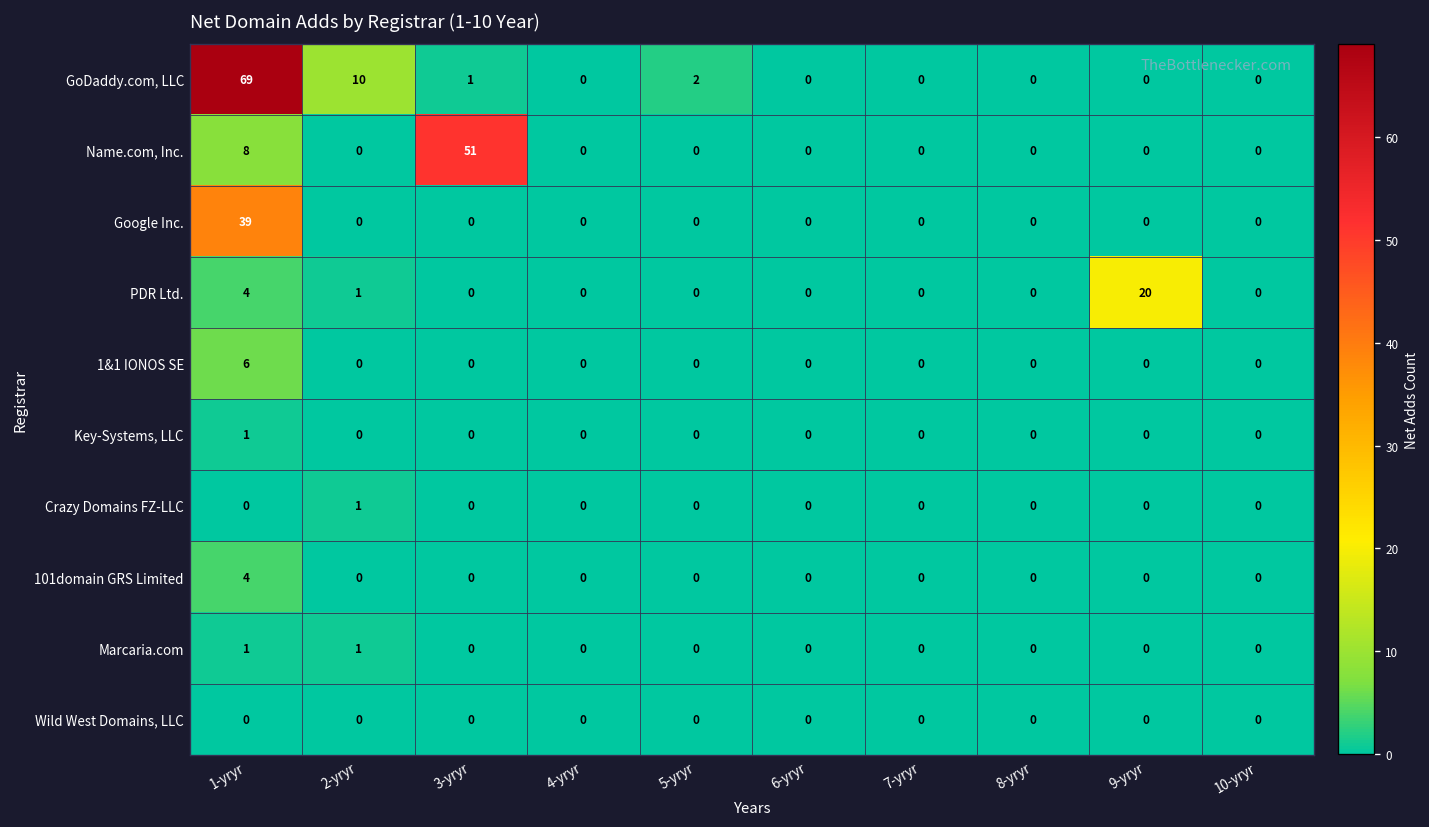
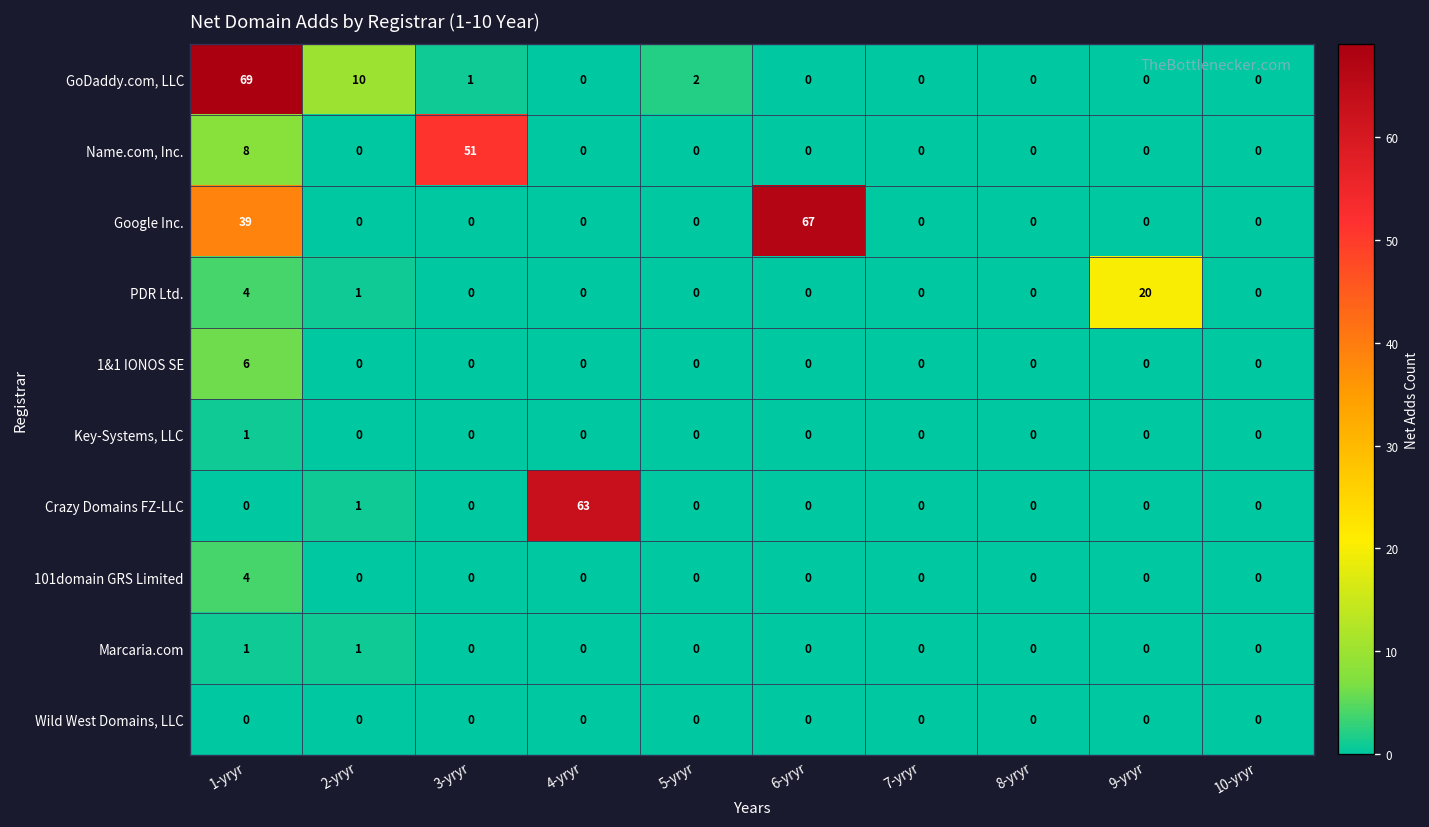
  {
    "GoDaddy.com, LLC": {
      "1-yryr": 69,
      "2-yryr": 10,
      "3-yryr": 1,
      "4-yryr": 0,
      "5-yryr": 2,
      "6-yryr": 0,
      "7-yryr": 0,
      "8-yryr": 0,
      "9-yryr": 0
    },
    "Name.com, Inc.": {
      "1-yryr": 8,
      "2-yryr": 0,
      "3-yryr": 51,
      "4-yryr": 0,
      "5-yryr": 0,
      "6-yryr": 0,
      "7-yryr": 0,
      "8-yryr": 0,
      "9-yryr": 0,
      "10-yryr": 0
    },
    "Google Inc.": {
      "1-yryr": 39,
      "2-yryr": 0,
      "3-yryr": 0,
      "4-yryr": 0,
      "5-yryr": 0,
-     "6-yryr": 0,
+     "6-yryr": 67,
      "7-yryr": 0,
      "8-yryr": 0,
      "9-yryr": 0,
      "10-yryr": 0
    },
    "PDR Ltd.": {
      "1-yryr": 4,
      "2-yryr": 1,
      "3-yryr": 0,
      "4-yryr": 0,
      "5-yryr": 0,
      "6-yryr": 0,
      "7-yryr": 0,
      "8-yryr": 0,
      "9-yryr": 20,
      "10-yryr": 0
    },
    "1&1 IONOS SE": {
      "1-yryr": 6,
      "2-yryr": 0,
      "3-yryr": 0,
      "4-yryr": 0,
      "5-yryr": 0,
      "6-yryr": 0,
      "7-yryr": 0,
      "8-yryr": 0,
      "9-yryr": 0,
      "10-yryr": 0
    },
    "Key-Systems, LLC": {
      "1-yryr": 1,
      "2-yryr": 0,
      "3-yryr": 0,
      "4-yryr": 0,
      "5-yryr": 0,
      "6-yryr": 0,
      "7-yryr": 0,
      "8-yryr": 0,
      "9-yryr": 0,
      "10-yryr": 0
    },
    "Crazy Domains FZ-LLC": {
      "1-yryr": 0,
      "2-yryr": 1,
      "3-yryr": 0,
-     "4-yryr": 0,
+     "4-yryr": 63,
      "5-yryr": 0,
      "6-yryr": 0,
      "7-yryr": 0,
      "8-yryr": 0,
      "9-yryr": 0,
      "10-yryr": 0
    },
    "101domain GRS Limited": {
      "1-yryr": 4,
      "2-yryr": 0,
      "3-yryr": 0,
      "4-yryr": 0,
      "5-yryr": 0,
      "6-yryr": 0,
      "7-yryr": 0,
      "8-yryr": 0,
      "9-yryr": 0,
      "10-yryr": 0
    },
    "Marcaria.com": {
      "1-yryr": 1,
      "2-yryr": 1,
      "3-yryr": 0,
      "4-yryr": 0,
      "5-yryr": 0,
      "6-yryr": 0,
      "7-yryr": 0,
      "8-yryr": 0,
      "9-yryr": 0,
      "10-yryr": 0
    },
    "Wild West Domains, LLC": {
      "1-yryr": 0,
      "2-yryr": 0,
      "3-yryr": 0,
      "4-yryr": 0,
      "5-yryr": 0,
      "6-yryr": 0,
      "7-yryr": 0,
      "8-yryr": 0,
      "9-yryr": 0,
      "10-yryr": 0
    }
  }
